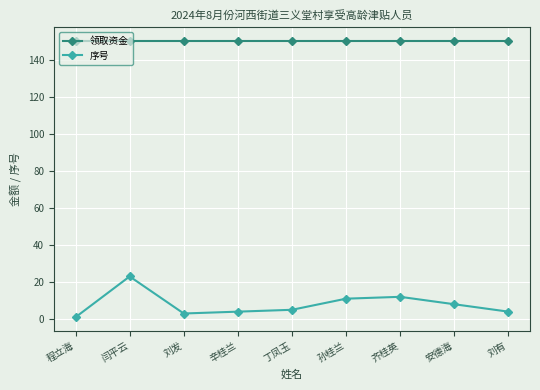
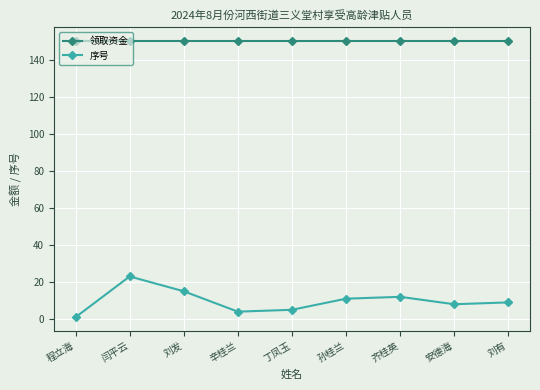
  {
    "领取资金": {
      "刘发": 150,
      "辛桂兰": 150,
      "丁凤玉": 150,
      "孙桂兰": 150,
      "齐桂英": 150,
      "安德海": 150,
      "刘有": 150
    },
    "序号": {
      "程立海": 1,
      "闫平云": 23,
-     "刘发": 3,
+     "刘发": 15,
      "辛桂兰": 4,
      "丁凤玉": 5,
      "孙桂兰": 11,
      "齐桂英": 12,
      "安德海": 8,
-     "刘有": 4
+     "刘有": 9
    }
  }
